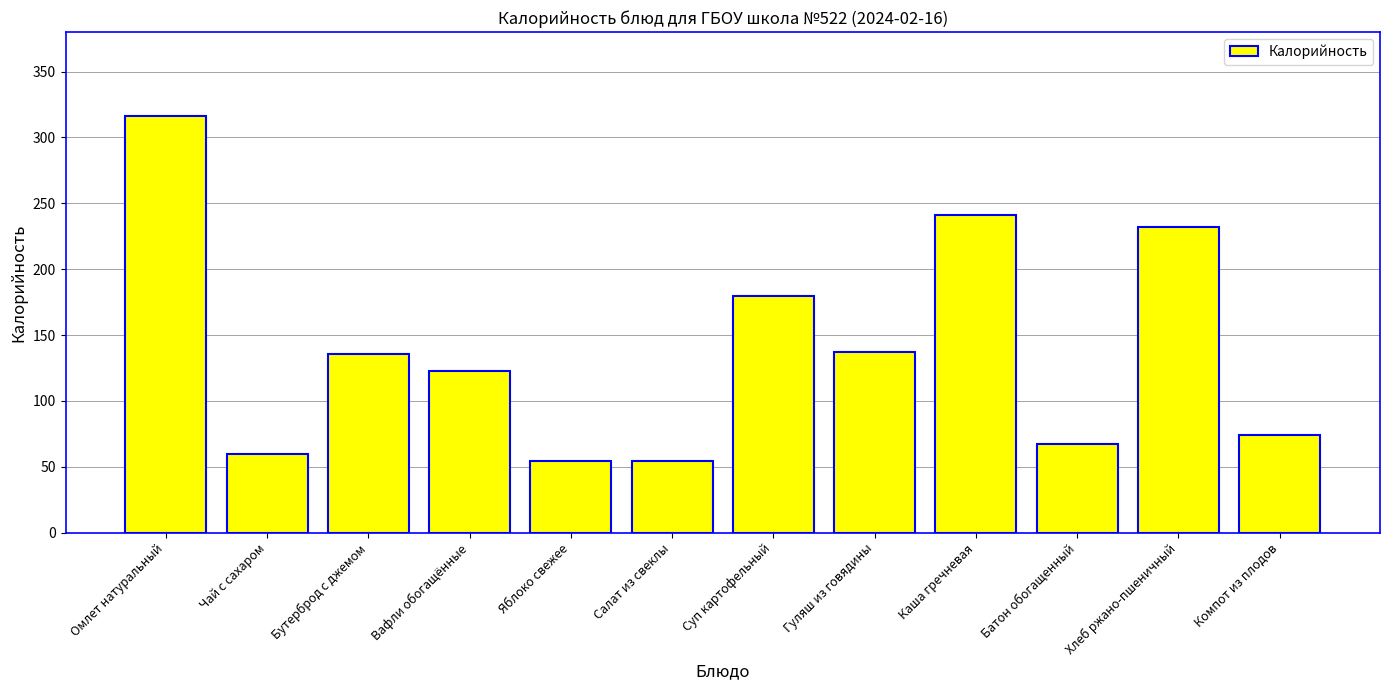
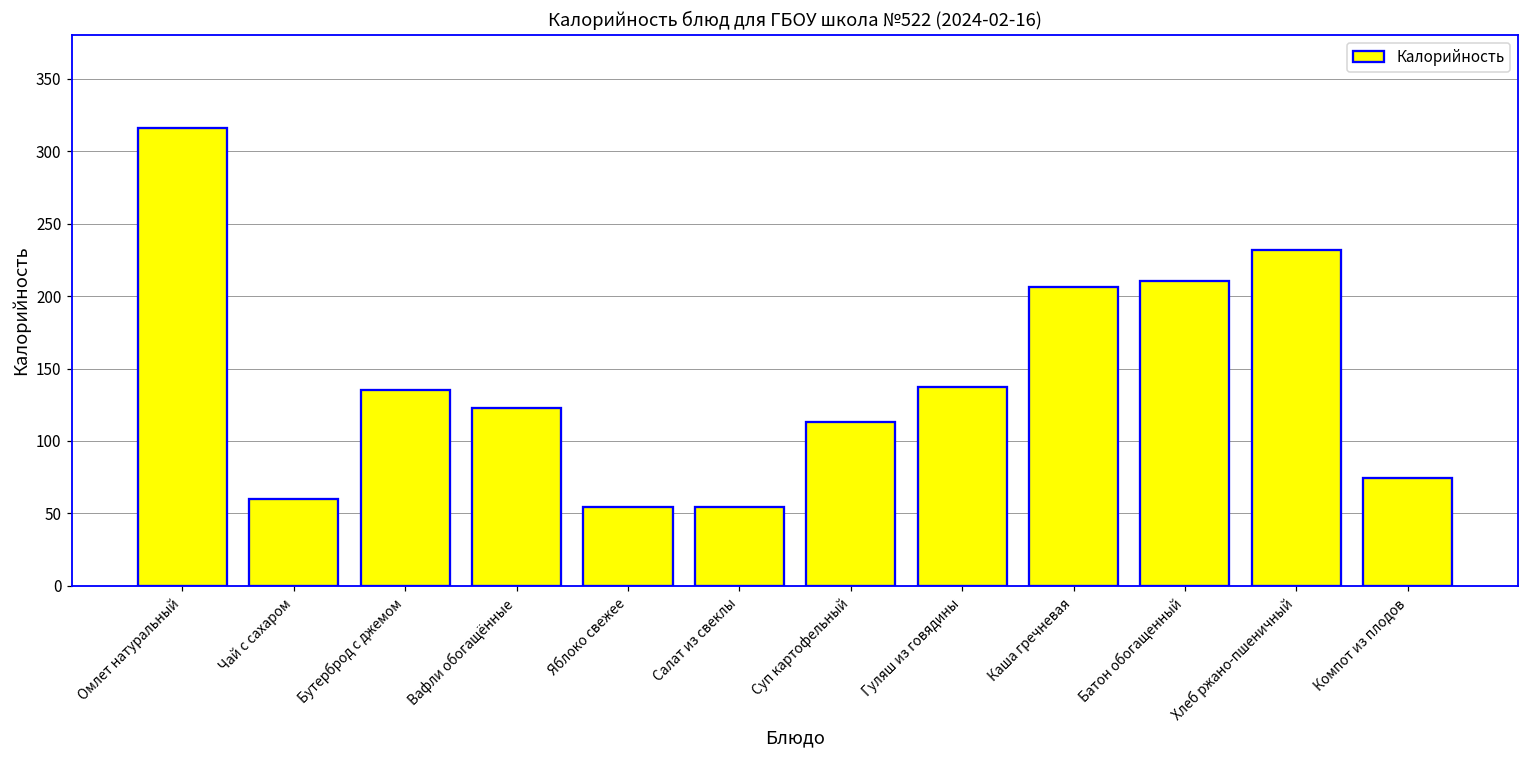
  {
    "Омлет натуральный": 316,
    "Чай с сахаром": 60,
    "Бутерброд с джемом": 136,
    "Вафли обогащённые": 123,
    "Яблоко свежее": 55,
    "Салат из свеклы": 55,
-   "Суп картофельный": 179,
+   "Суп картофельный": 113,
    "Гуляш из говядины": 137,
-   "Каша гречневая": 241,
-   "Батон обогащенный": 67,
+   "Каша гречневая": 206,
+   "Батон обогащенный": 210,
    "Хлеб ржано-пшеничный": 232,
    "Компот из плодов": 74
  }
